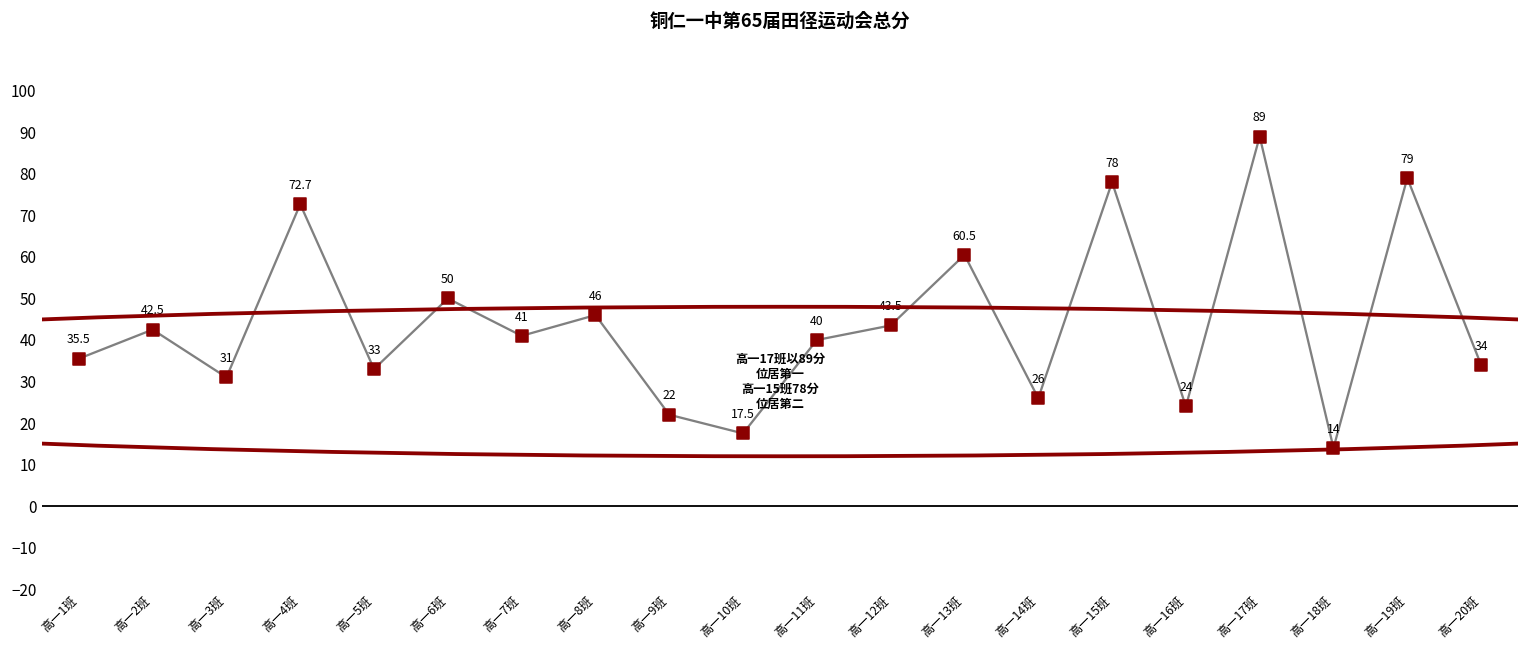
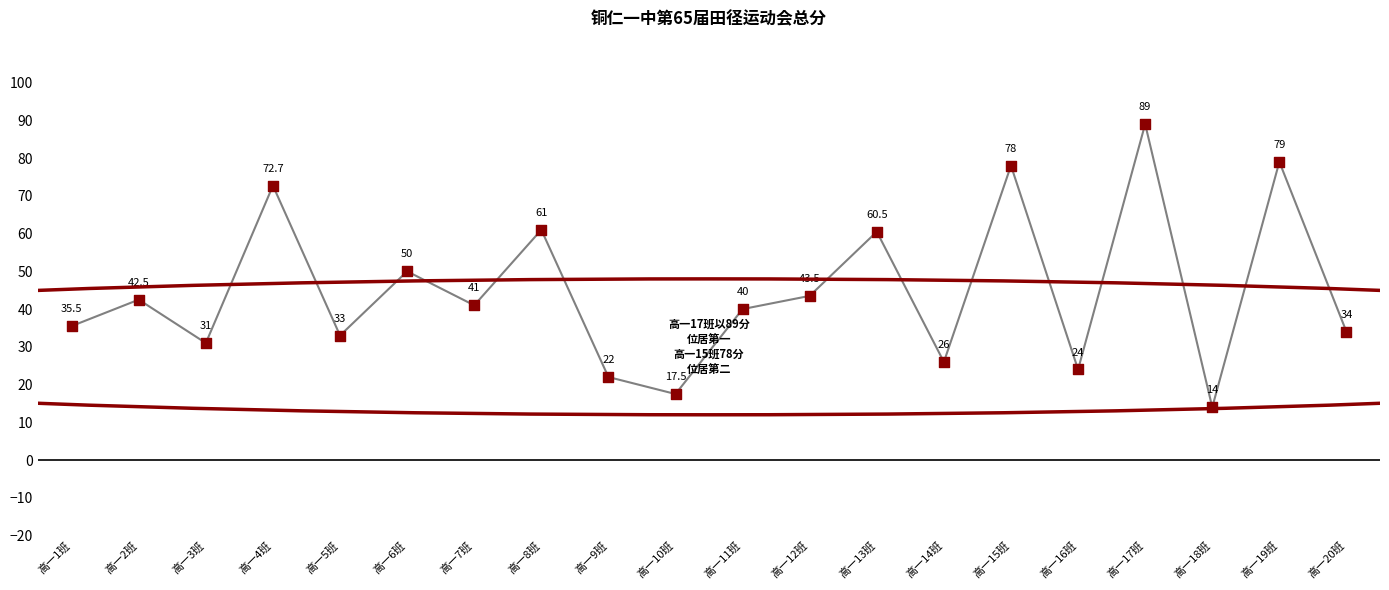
  {
    "高一1班": 35.5,
    "高一2班": 42.5,
    "高一3班": 31,
    "高一4班": 72.7,
    "高一5班": 33,
    "高一6班": 50,
    "高一7班": 41,
-   "高一8班": 46,
+   "高一8班": 61,
    "高一9班": 22,
    "高一11班": 40,
    "高一12班": 43.5,
    "高一13班": 60.5,
    "高一14班": 26,
    "高一15班": 78,
    "高一16班": 24,
    "高一17班": 89,
    "高一18班": 14,
    "高一19班": 79,
    "高一20班": 34
  }
